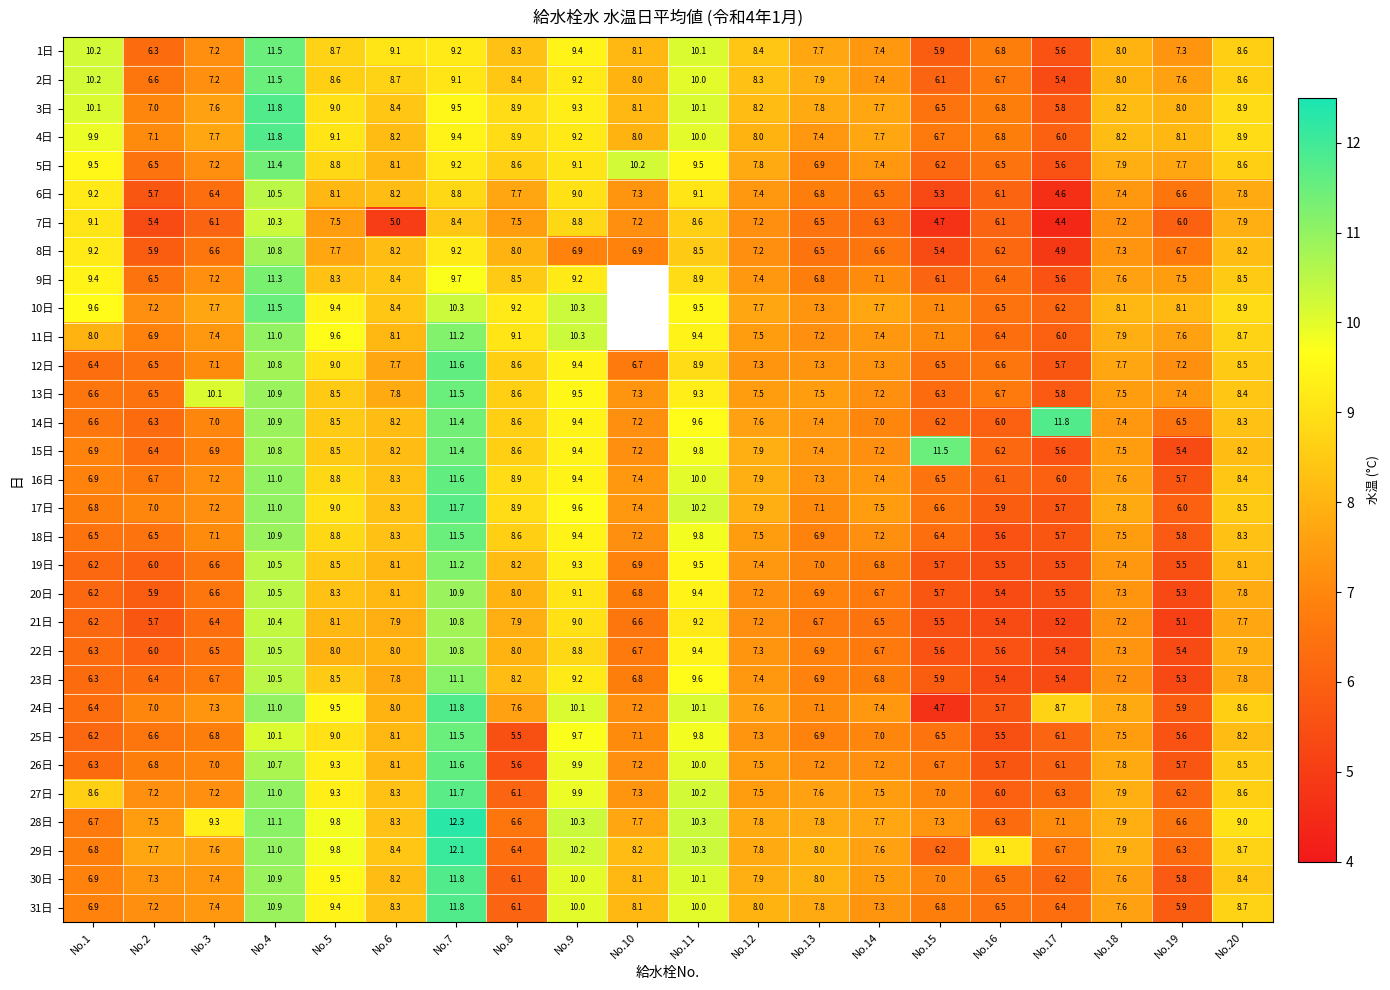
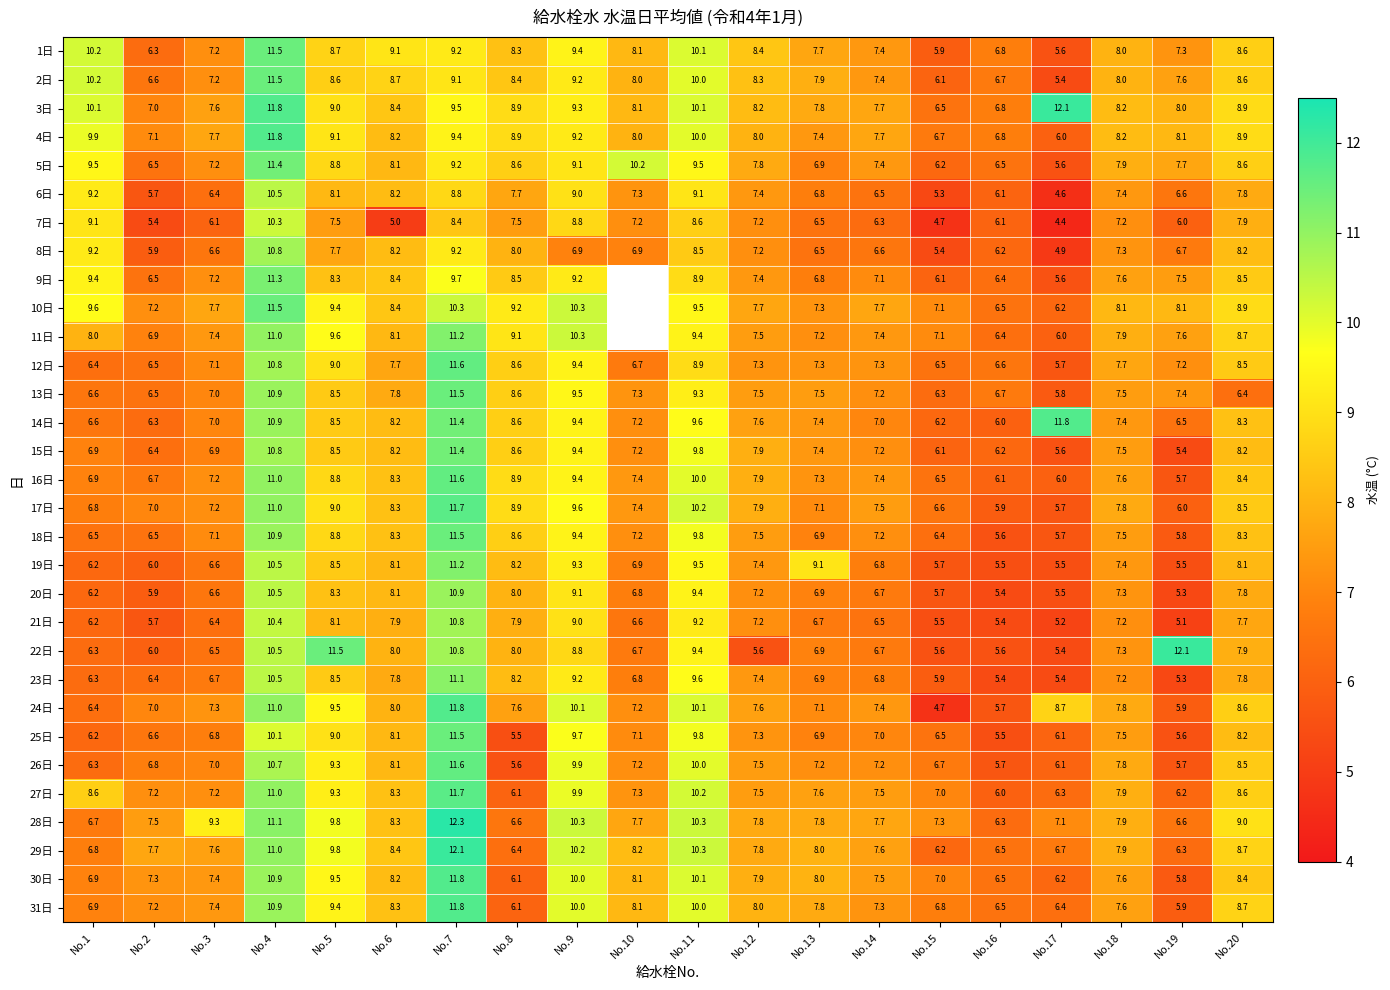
  {
    "3日": {
      "No.1": 10.1,
      "No.2": 7.0,
      "No.3": 7.6,
      "No.4": 11.8,
      "No.5": 9.0,
      "No.6": 8.4,
      "No.7": 9.5,
      "No.8": 8.9,
      "No.9": 9.3,
      "No.10": 8.1,
      "No.11": 10.1,
      "No.12": 8.2,
      "No.13": 7.8,
      "No.14": 7.7,
      "No.15": 6.5,
      "No.16": 6.8,
-     "No.17": 5.8,
+     "No.17": 12.1,
      "No.18": 8.2,
      "No.19": 8.0,
      "No.20": 8.9
    },
    "13日": {
      "No.1": 6.6,
      "No.2": 6.5,
-     "No.3": 10.1,
+     "No.3": 7.0,
      "No.4": 10.9,
      "No.5": 8.5,
      "No.6": 7.8,
      "No.7": 11.5,
      "No.8": 8.6,
      "No.9": 9.5,
      "No.10": 7.3,
      "No.11": 9.3,
      "No.12": 7.5,
      "No.13": 7.5,
      "No.14": 7.2,
      "No.15": 6.3,
      "No.16": 6.7,
      "No.17": 5.8,
      "No.18": 7.5,
      "No.19": 7.4,
-     "No.20": 8.4
+     "No.20": 6.4
    },
    "15日": {
      "No.1": 6.9,
      "No.2": 6.4,
      "No.3": 6.9,
      "No.4": 10.8,
      "No.5": 8.5,
      "No.6": 8.2,
      "No.7": 11.4,
      "No.8": 8.6,
      "No.9": 9.4,
      "No.10": 7.2,
      "No.11": 9.8,
      "No.12": 7.9,
      "No.13": 7.4,
      "No.14": 7.2,
-     "No.15": 11.5,
+     "No.15": 6.1,
      "No.16": 6.2,
      "No.17": 5.6,
      "No.18": 7.5,
      "No.19": 5.4,
      "No.20": 8.2
    },
    "19日": {
      "No.1": 6.2,
      "No.2": 6.0,
      "No.3": 6.6,
      "No.4": 10.5,
      "No.5": 8.5,
      "No.6": 8.1,
      "No.7": 11.2,
      "No.8": 8.2,
      "No.9": 9.3,
      "No.10": 6.9,
      "No.11": 9.5,
      "No.12": 7.4,
-     "No.13": 7.0,
+     "No.13": 9.1,
      "No.14": 6.8,
      "No.15": 5.7,
      "No.16": 5.5,
      "No.17": 5.5,
      "No.18": 7.4,
      "No.19": 5.5,
      "No.20": 8.1
    },
    "22日": {
      "No.1": 6.3,
      "No.2": 6.0,
      "No.3": 6.5,
      "No.4": 10.5,
-     "No.5": 8.0,
+     "No.5": 11.5,
      "No.6": 8.0,
      "No.7": 10.8,
      "No.8": 8.0,
      "No.9": 8.8,
      "No.10": 6.7,
      "No.11": 9.4,
-     "No.12": 7.3,
+     "No.12": 5.6,
      "No.13": 6.9,
      "No.14": 6.7,
      "No.15": 5.6,
      "No.16": 5.6,
      "No.17": 5.4,
      "No.18": 7.3,
-     "No.19": 5.4,
+     "No.19": 12.1,
      "No.20": 7.9
    },
    "29日": {
      "No.1": 6.8,
      "No.2": 7.7,
      "No.3": 7.6,
      "No.4": 11.0,
      "No.5": 9.8,
      "No.6": 8.4,
      "No.7": 12.1,
      "No.8": 6.4,
      "No.9": 10.2,
      "No.10": 8.2,
      "No.11": 10.3,
      "No.12": 7.8,
      "No.13": 8.0,
      "No.14": 7.6,
      "No.15": 6.2,
-     "No.16": 9.1,
+     "No.16": 6.5,
      "No.17": 6.7,
      "No.18": 7.9,
      "No.19": 6.3,
      "No.20": 8.7
    }
  }
